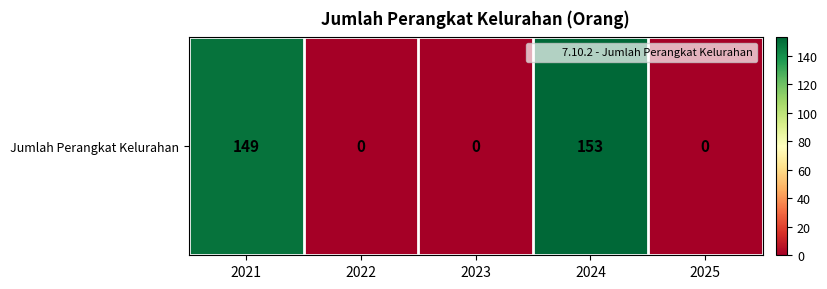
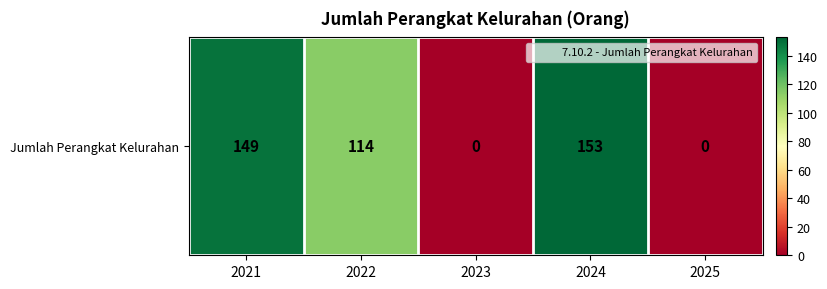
  {
    "Jumlah Perangkat Kelurahan": {
      "2021": 149,
-     "2022": 0,
+     "2022": 114,
      "2023": 0,
      "2024": 153,
      "2025": 0
    }
  }
